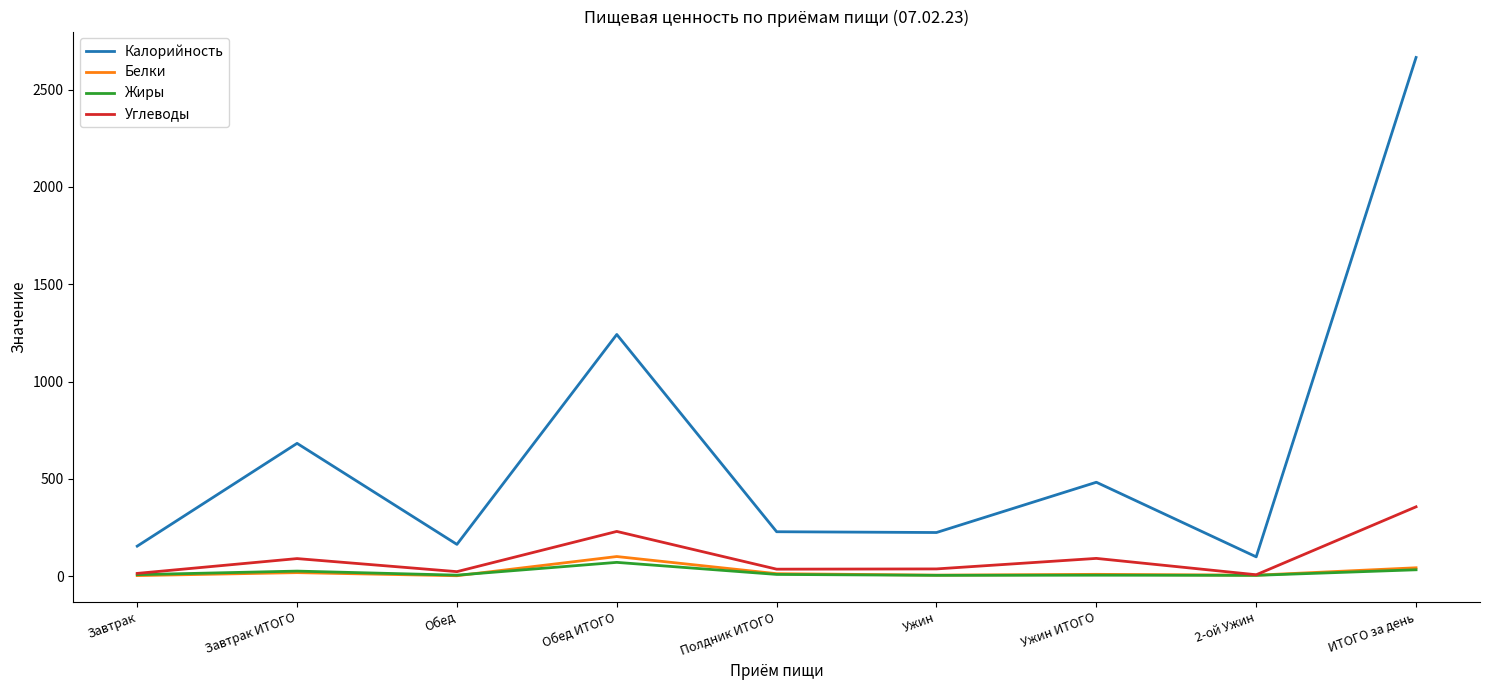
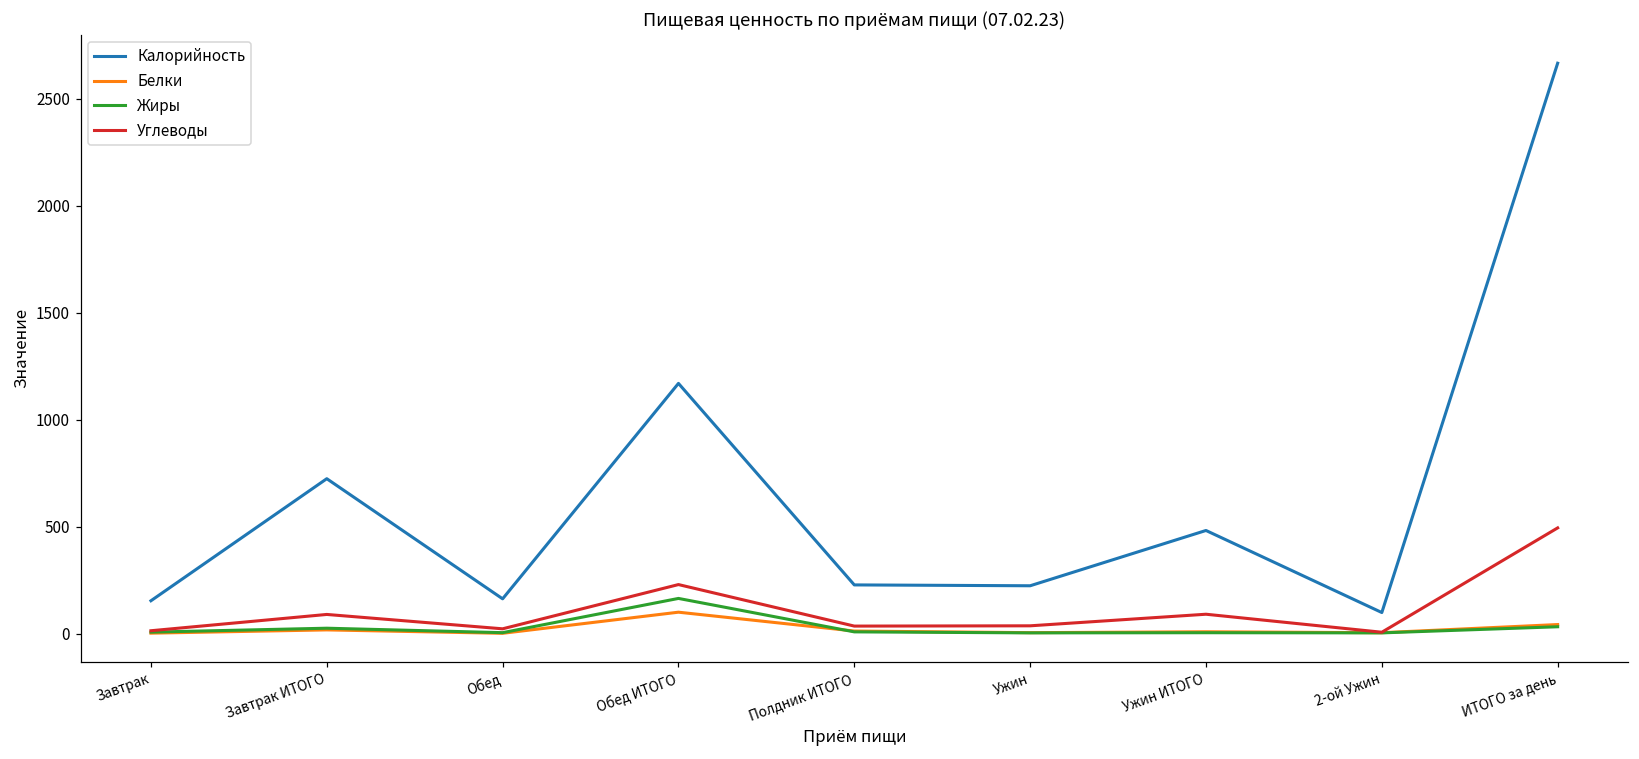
  {
    "Калорийность": {
      "Завтрак": 160,
-     "Завтрак ИТОГО": 680,
+     "Завтрак ИТОГО": 730,
      "Обед": 160,
-     "Обед ИТОГО": 1240,
+     "Обед ИТОГО": 1170,
      "Полдник ИТОГО": 230,
      "Ужин": 230,
      "Ужин ИТОГО": 480,
      "2-ой Ужин": 100,
      "ИТОГО за день": 2670
    },
    "Белки": {
      "Обед ИТОГО": 100
    },
    "Жиры": {
-     "Обед ИТОГО": 70
+     "Обед ИТОГО": 170
    },
    "Углеводы": {
      "Завтрак ИТОГО": 90,
      "Обед": 20,
      "Обед ИТОГО": 230,
      "Полдник ИТОГО": 40,
      "Ужин": 40,
      "Ужин ИТОГО": 90,
-     "ИТОГО за день": 360
+     "ИТОГО за день": 500
    }
  }
